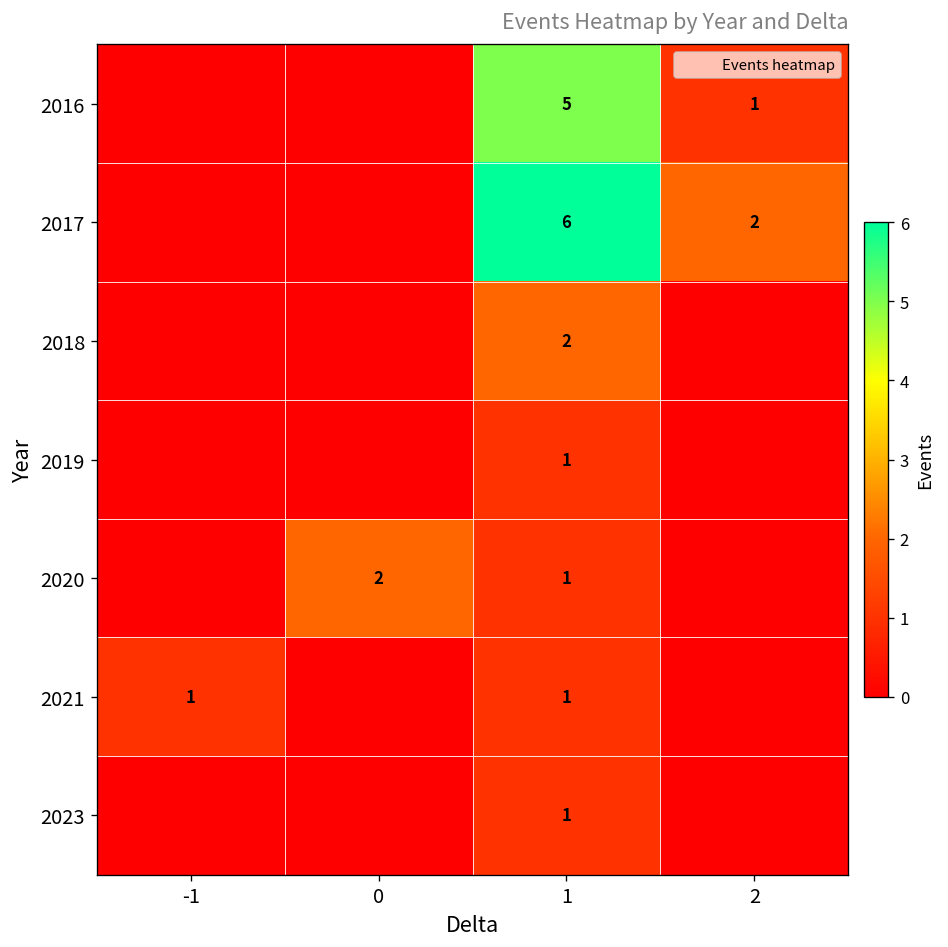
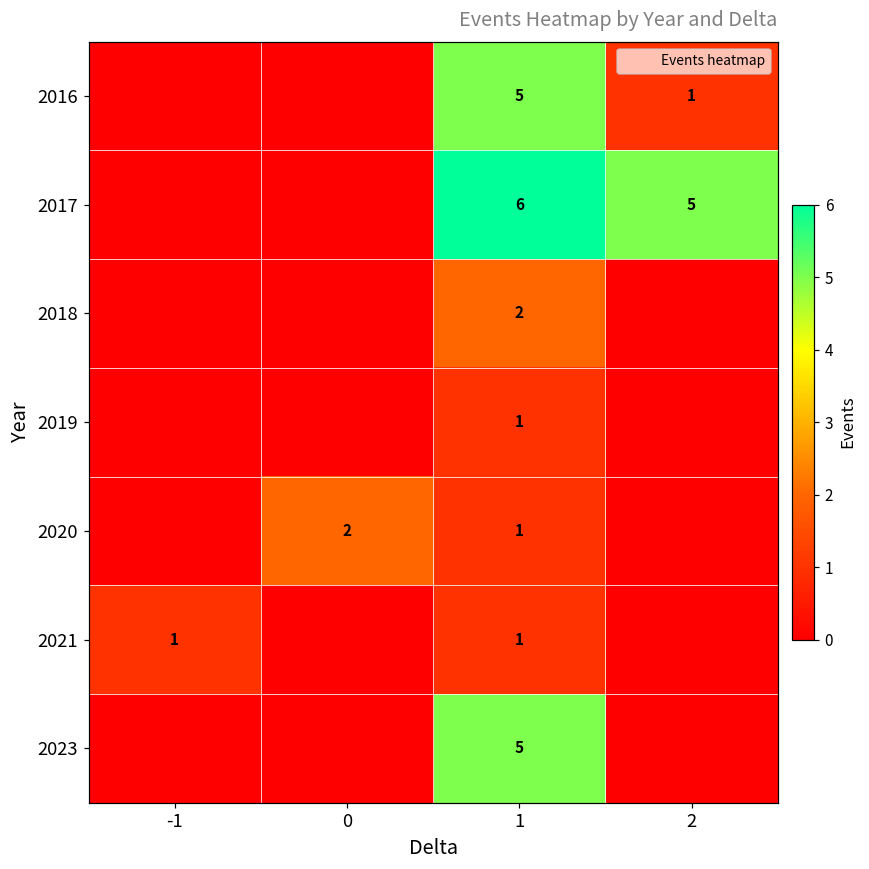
  {
    "2016": {
      "1": 5,
      "2": 1
    },
    "2017": {
      "1": 6,
-     "2": 2
+     "2": 5
    },
    "2018": {
      "1": 2
    },
    "2019": {
      "1": 1
    },
    "2020": {
      "0": 2,
      "1": 1
    },
    "2021": {
      "-1": 1,
      "1": 1
    },
    "2023": {
-     "1": 1
+     "1": 5
    }
  }
